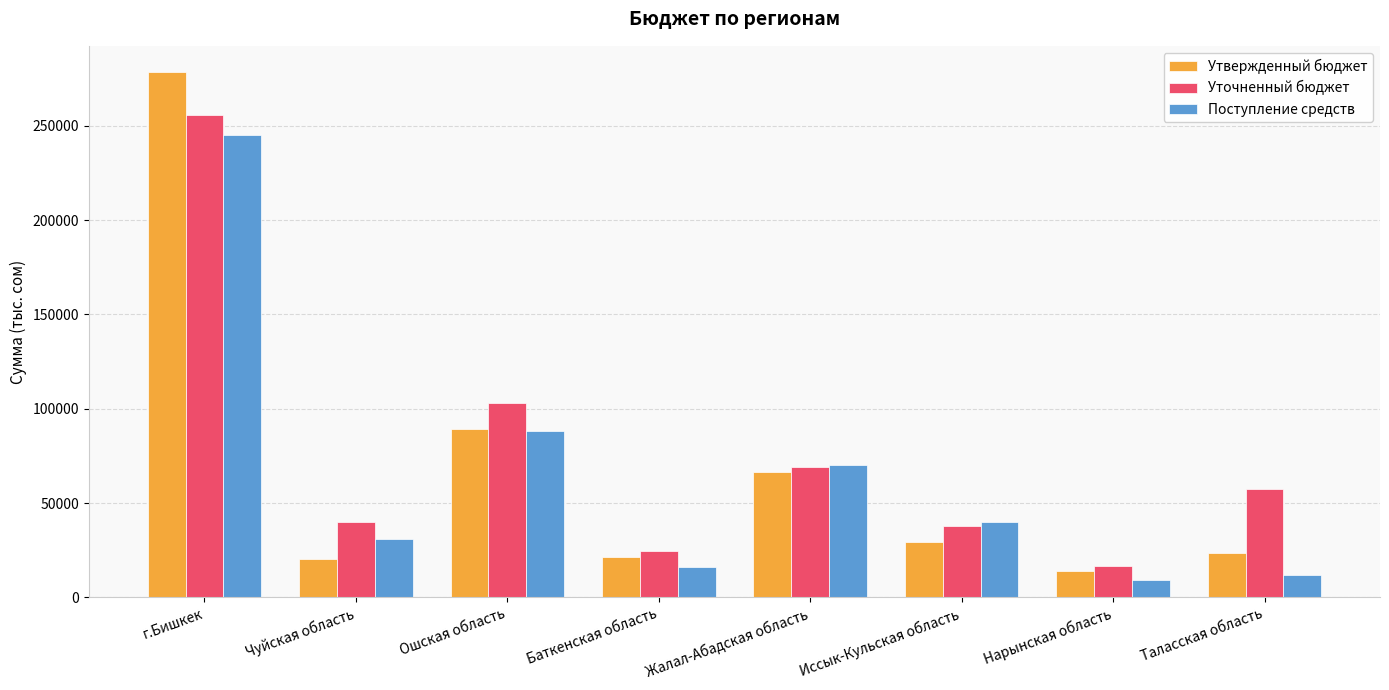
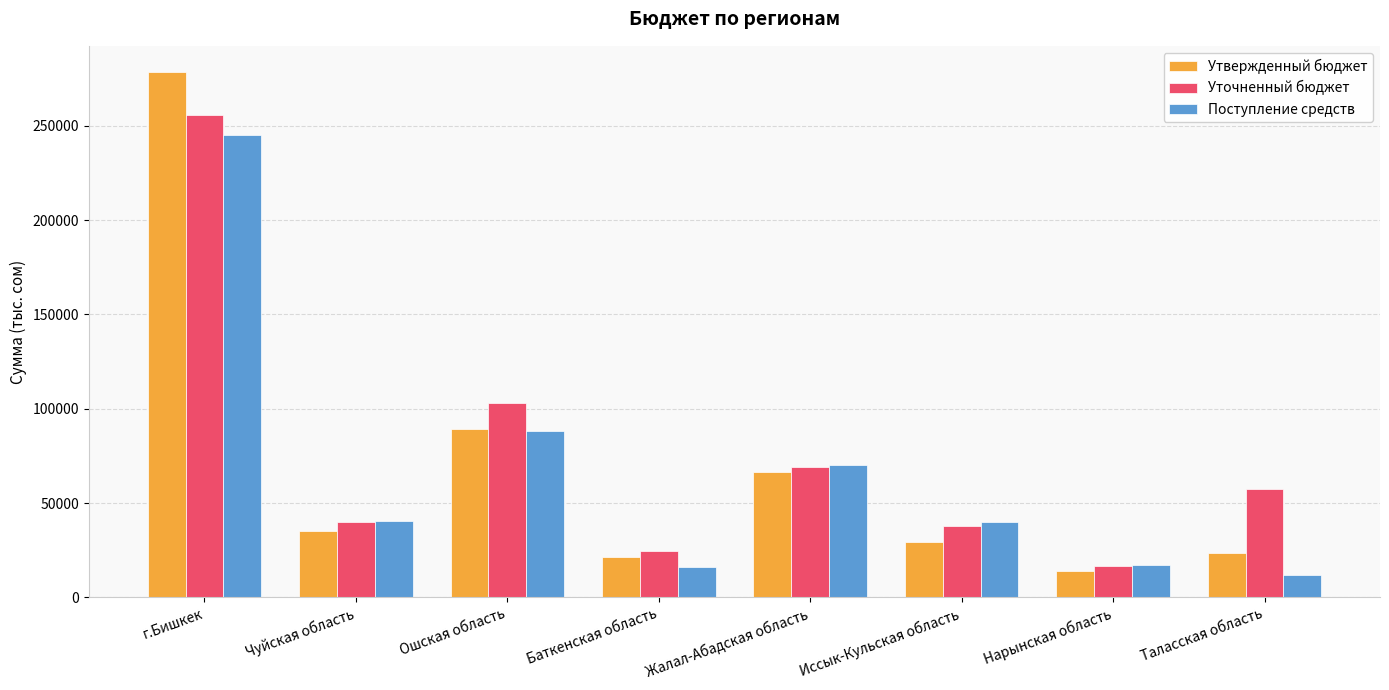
  {
    "Утвержденный бюджет": {
      "г.Бишкек": 278000,
-     "Чуйская область": 21000,
+     "Чуйская область": 35000,
      "Ошская область": 89000,
      "Баткенская область": 21000,
      "Жалал-Абадская область": 66000,
      "Иссык-Кульская область": 29000,
      "Нарынская область": 14000,
      "Таласская область": 24000
    },
    "Уточненный бюджет": {
      "г.Бишкек": 256000,
      "Чуйская область": 40000,
      "Ошская область": 103000,
      "Баткенская область": 25000,
      "Жалал-Абадская область": 69000,
      "Иссык-Кульская область": 38000,
      "Нарынская область": 17000,
      "Таласская область": 57000
    },
    "Поступление средств": {
      "г.Бишкек": 245000,
-     "Чуйская область": 31000,
+     "Чуйская область": 40000,
      "Ошская область": 88000,
      "Баткенская область": 16000,
      "Жалал-Абадская область": 70000,
      "Иссык-Кульская область": 40000,
-     "Нарынская область": 9000,
+     "Нарынская область": 17000,
      "Таласская область": 12000
    }
  }
